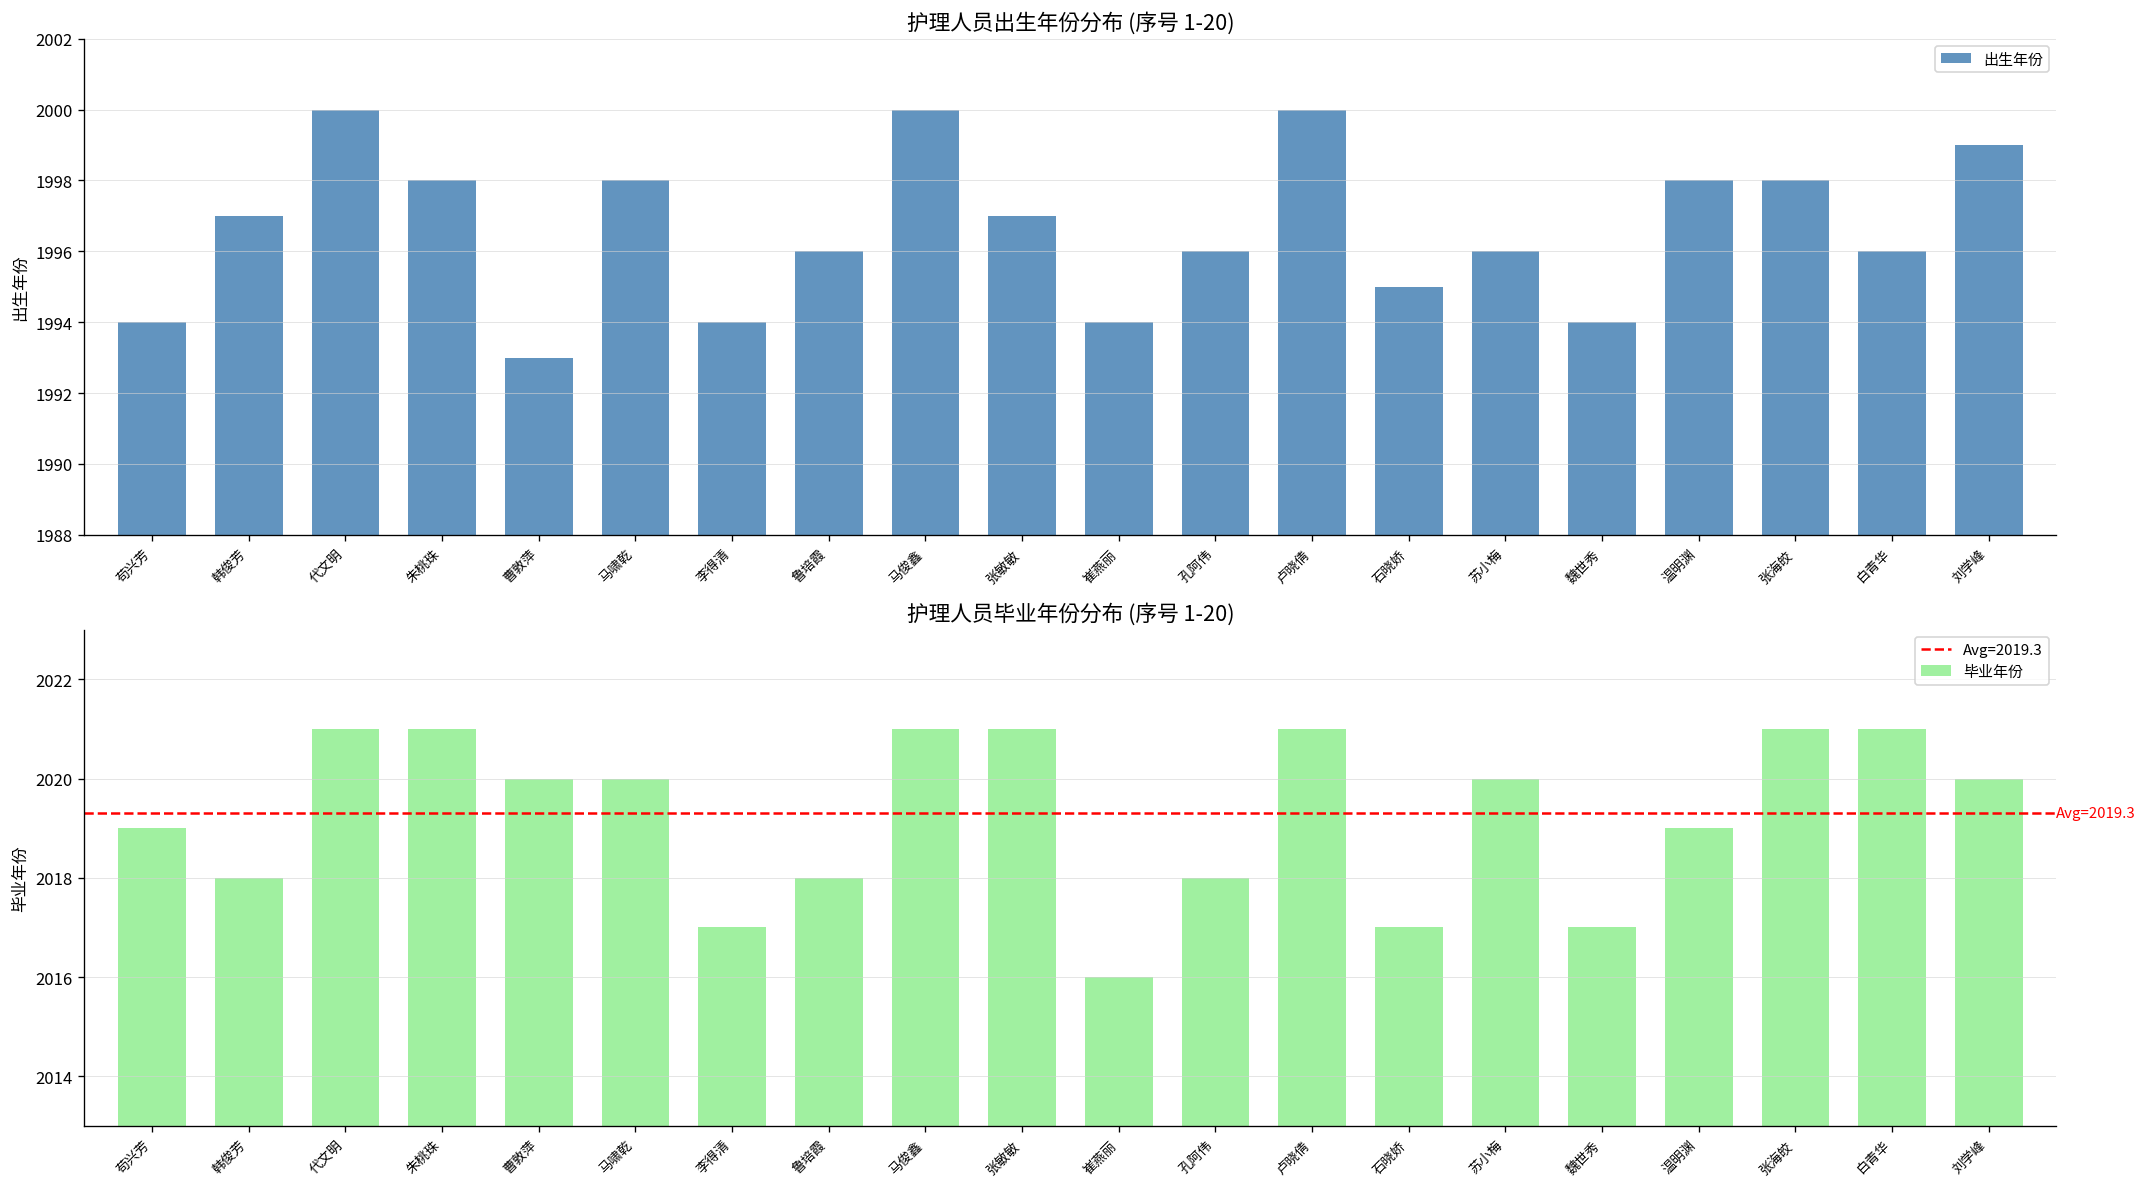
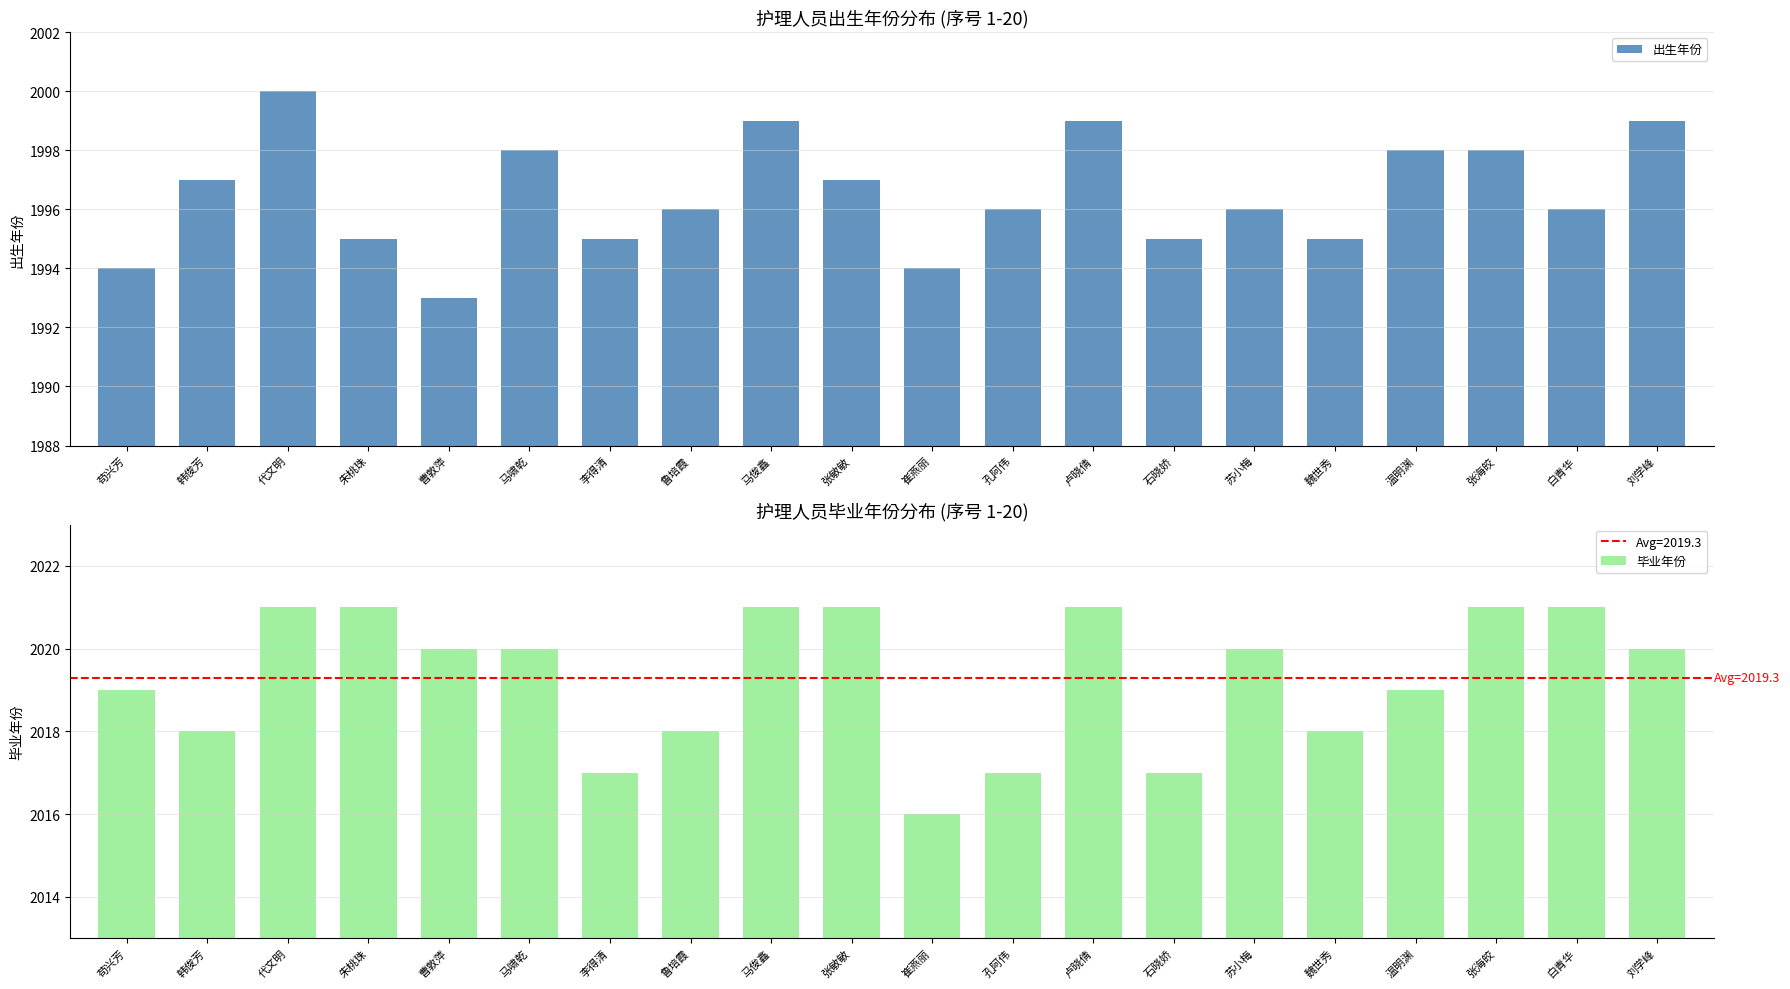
  {
    "护理人员出生年份分布 (序号 1-20)": {
      "苟兴芳": 1994,
      "韩俊芳": 1997,
      "代文明": 2000,
-     "朱桃珠": 1998,
+     "朱桃珠": 1995,
      "曹敦萍": 1993,
      "马啸乾": 1998,
-     "李得清": 1994,
+     "李得清": 1995,
      "鲁培霞": 1996,
-     "马俊鑫": 2000,
+     "马俊鑫": 1999,
      "张敏敏": 1997,
      "崔燕丽": 1994,
      "孔阿伟": 1996,
-     "卢晓倩": 2000,
+     "卢晓倩": 1999,
      "石晓娇": 1995,
      "苏小梅": 1996,
-     "魏世秀": 1994,
+     "魏世秀": 1995,
      "温明渊": 1998,
      "张海皎": 1998,
      "白青华": 1996,
      "刘学峰": 1999
    },
    "护理人员毕业年份分布 (序号 1-20)": {
      "苟兴芳": 2019,
      "韩俊芳": 2018,
      "代文明": 2021,
      "朱桃珠": 2021,
      "曹敦萍": 2020,
      "马啸乾": 2020,
      "李得清": 2017,
      "鲁培霞": 2018,
      "马俊鑫": 2021,
      "张敏敏": 2021,
      "崔燕丽": 2016,
-     "孔阿伟": 2018,
+     "孔阿伟": 2017,
      "卢晓倩": 2021,
      "石晓娇": 2017,
      "苏小梅": 2020,
-     "魏世秀": 2017,
+     "魏世秀": 2018,
      "温明渊": 2019,
      "张海皎": 2021,
      "白青华": 2021,
      "刘学峰": 2020
    }
  }
